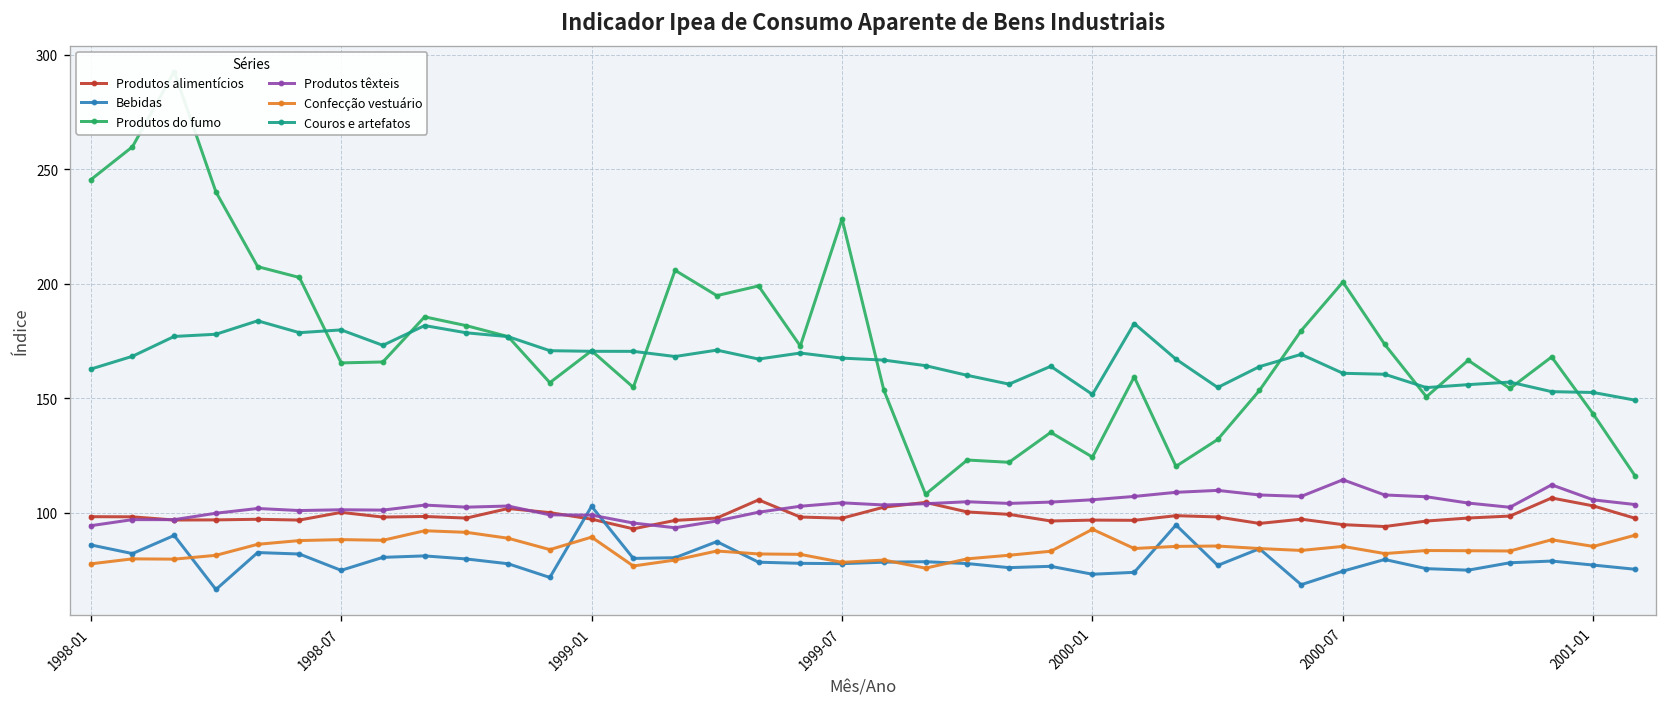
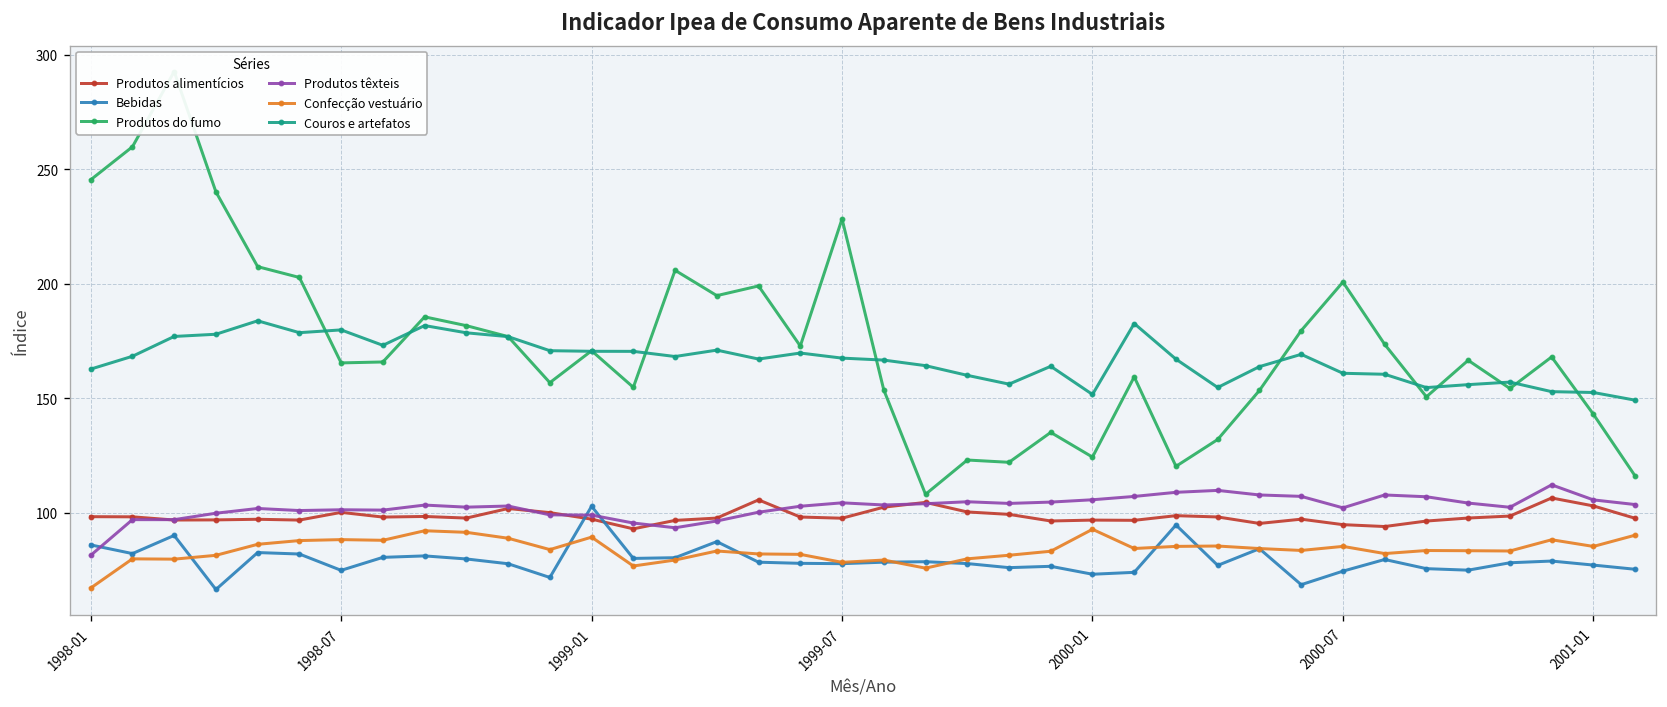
  {
    "Produtos alimentícios": {
      "1998-01": 98,
      "1999-01": 97,
      "1999-07": 98,
      "2000-01": 97,
      "2000-07": 95,
      "2001-01": 103
    },
    "Bebidas": {
      "1998-01": 86,
      "1998-07": 75,
      "1999-01": 103,
      "2000-01": 73,
      "2000-07": 74,
      "2001-01": 77
    },
    "Produtos têxteis": {
-     "1998-01": 94,
+     "1998-01": 81,
      "1999-01": 99,
      "1999-07": 104,
      "2000-01": 106,
-     "2000-07": 114,
+     "2000-07": 102,
      "2001-01": 106
    },
    "Confecção vestuário": {
-     "1998-01": 78,
+     "1998-01": 67,
      "1998-07": 88,
      "1999-01": 89,
      "2000-01": 93,
      "2000-07": 85,
      "2001-01": 85
    }
  }
